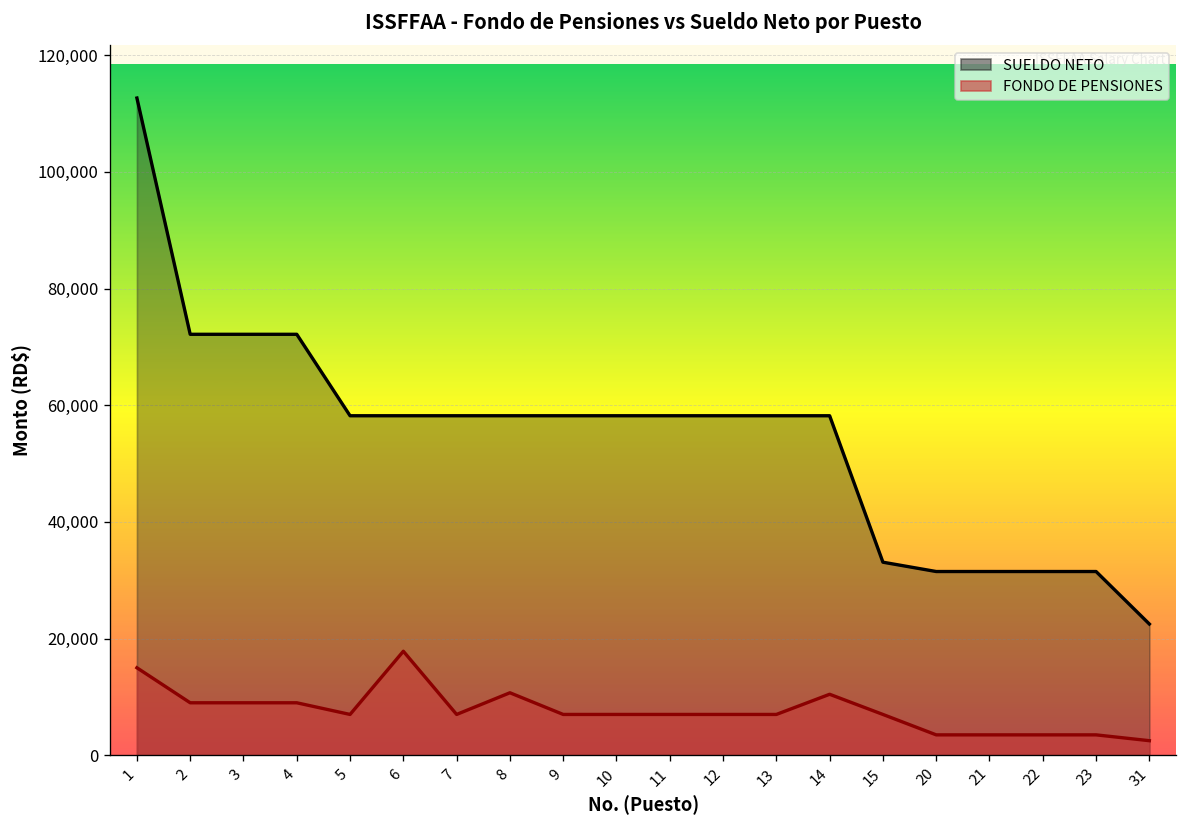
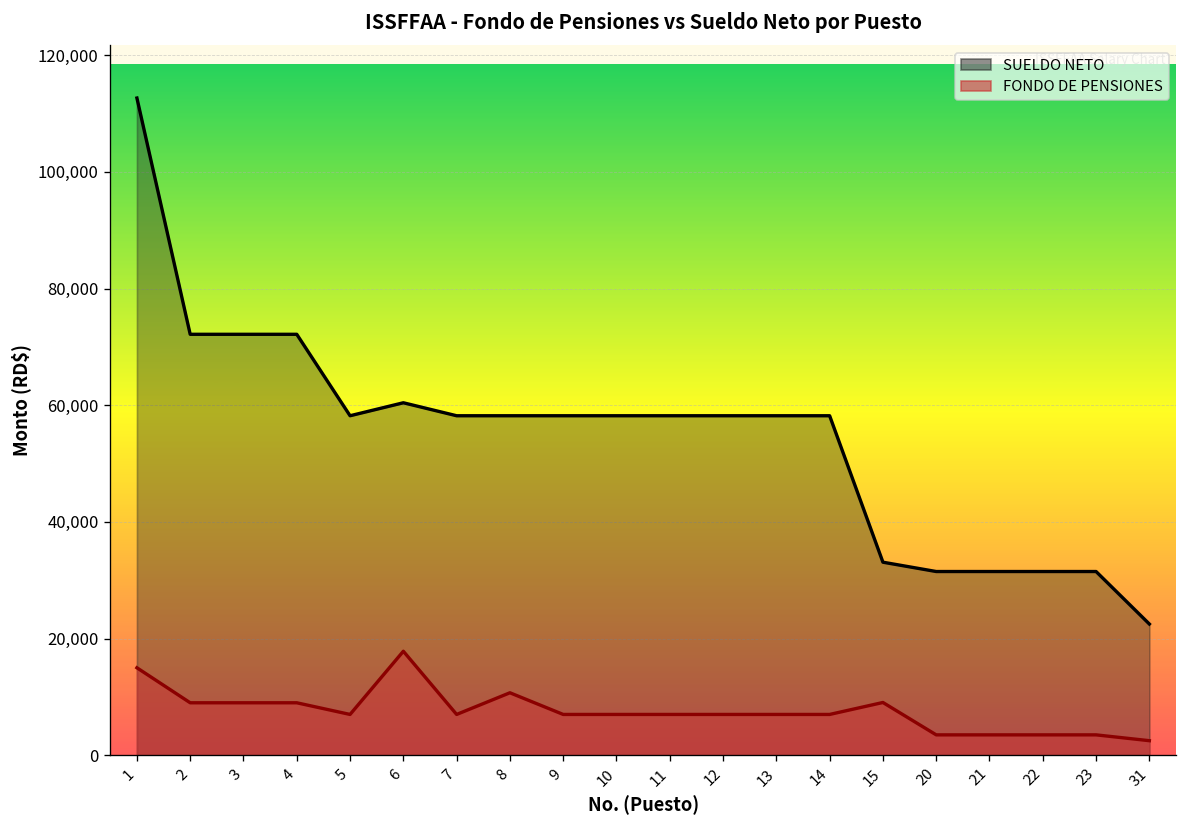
  {
    "SUELDO NETO": {
      "1": "113,000",
      "2": "72,000",
      "3": "72,000",
      "4": "72,000",
      "5": "58,000",
-     "6": "58,000",
+     "6": "60,000",
      "7": "58,000",
      "8": "58,000",
      "9": "58,000",
      "10": "58,000",
      "11": "58,000",
      "12": "58,000",
      "13": "58,000",
      "14": "58,000",
      "15": "33,000",
      "20": "32,000",
      "21": "32,000",
      "22": "32,000",
      "23": "32,000",
      "31": "23,000"
    },
    "FONDO DE PENSIONES": {
      "1": "15,000",
      "2": "9,000",
      "3": "9,000",
      "4": "9,000",
      "5": "7,000",
      "6": "18,000",
      "7": "7,000",
      "8": "11,000",
      "9": "7,000",
      "10": "7,000",
      "11": "7,000",
      "12": "7,000",
      "13": "7,000",
-     "14": "10,000",
-     "15": "7,000",
+     "14": "7,000",
+     "15": "9,000",
      "20": "4,000",
      "21": "4,000",
      "22": "4,000",
      "23": "4,000",
      "31": "3,000"
    }
  }
